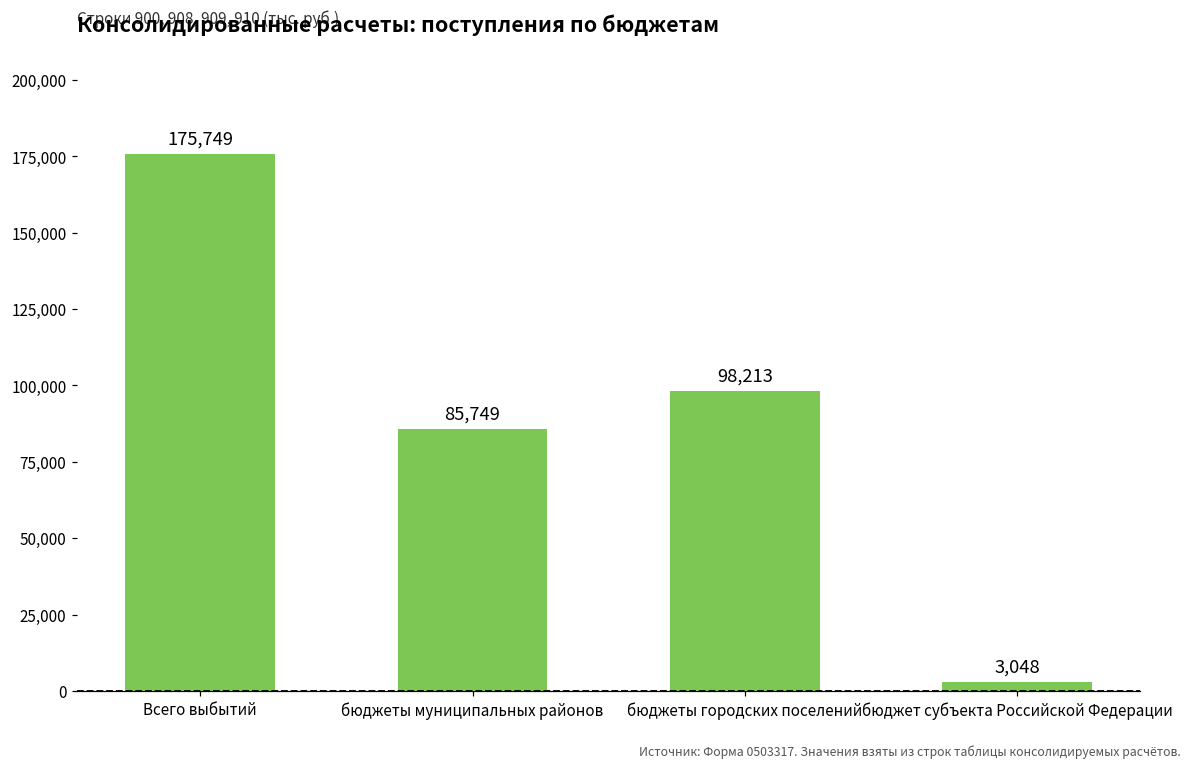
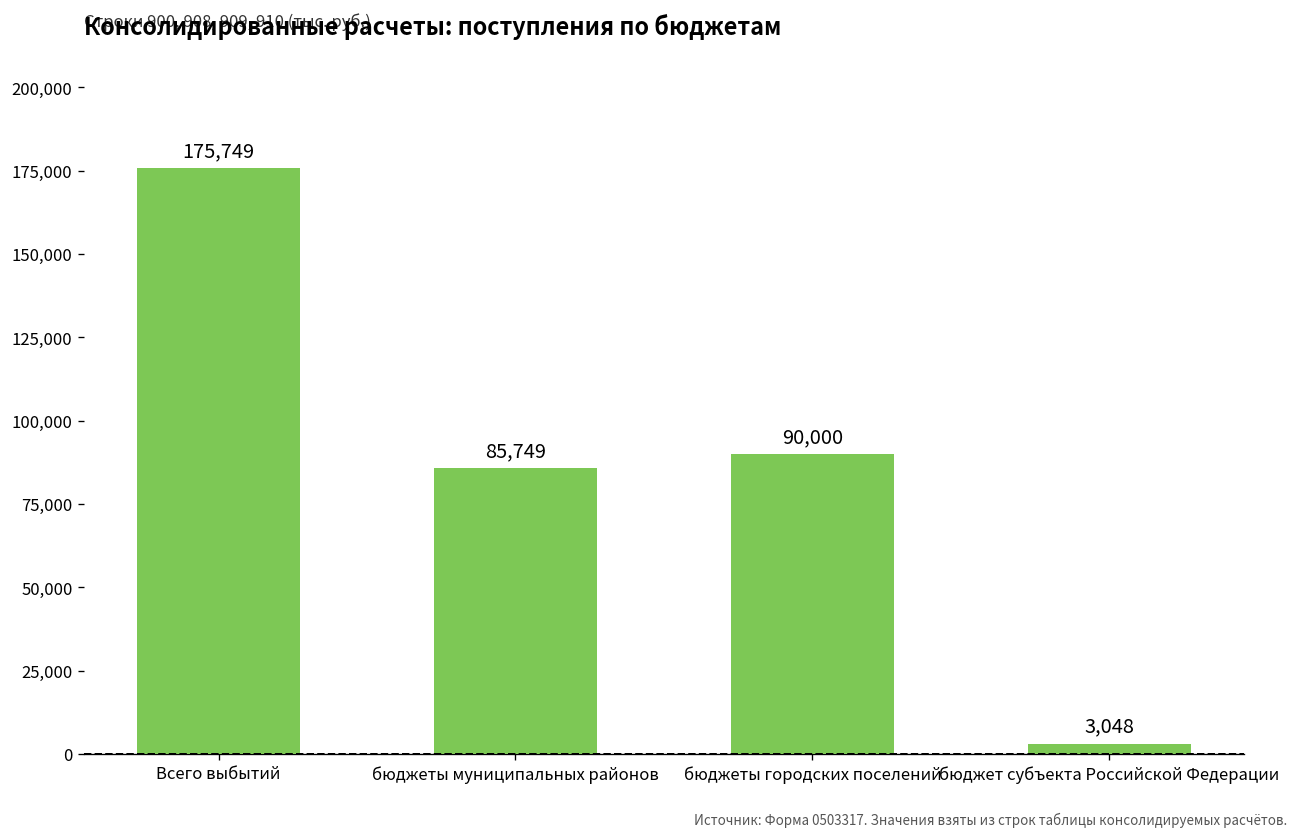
  {
    "Всего выбытий": "175,749",
    "бюджеты муниципальных районов": "85,749",
-   "бюджеты городских поселений": "98,213",
+   "бюджеты городских поселений": "90,000",
    "бюджет субъекта Российской Федерации": "3,048"
  }
